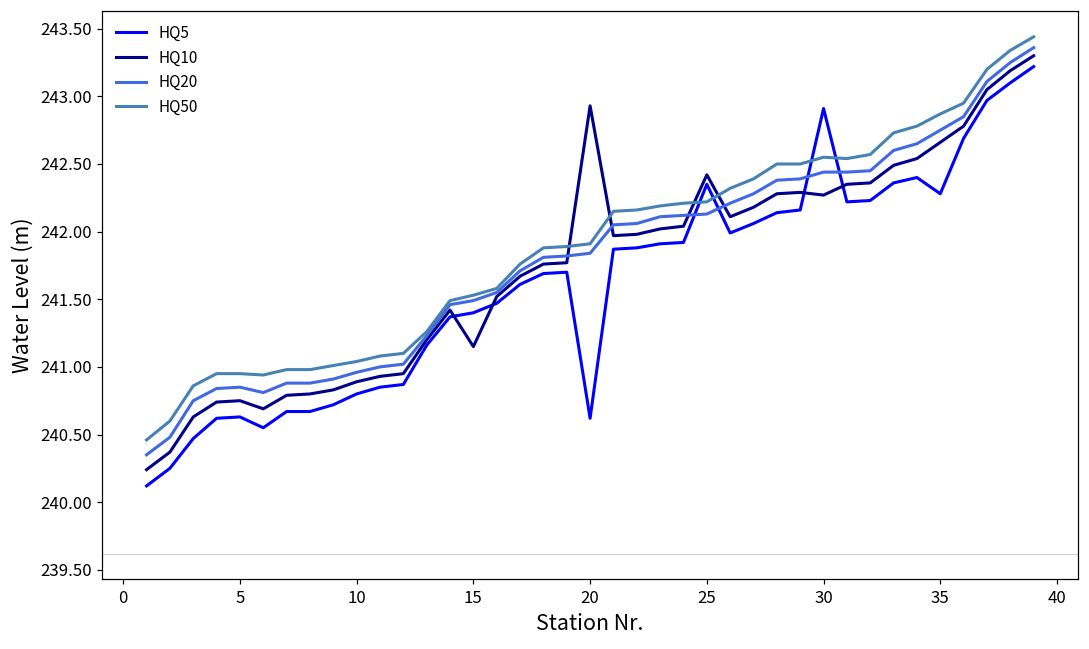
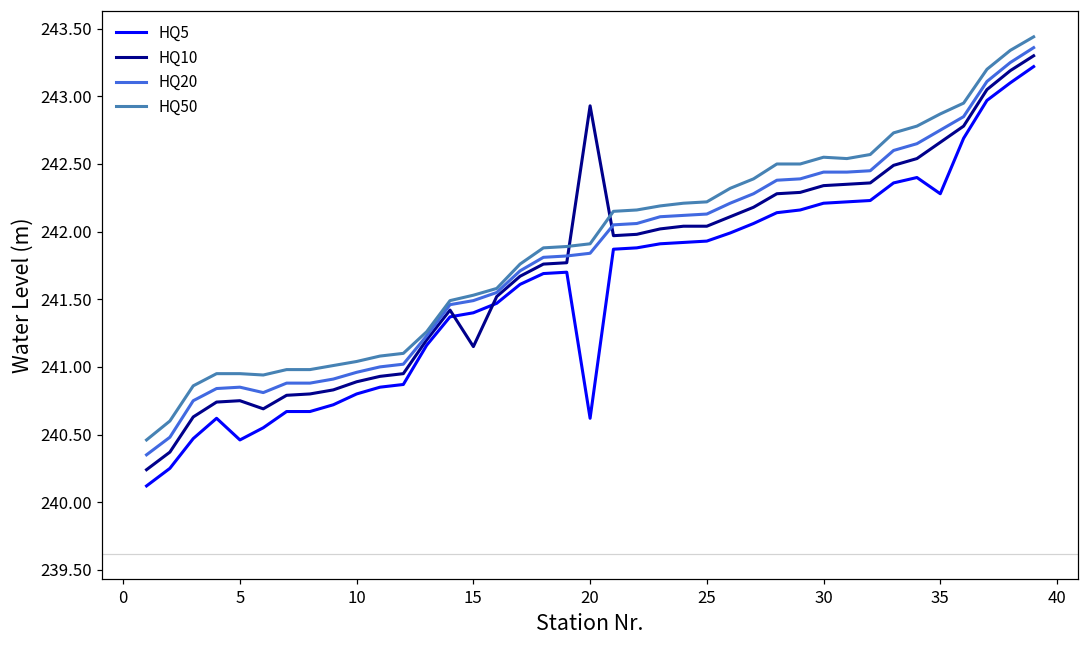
  {
    "HQ5": {
-     "5": 240.63,
+     "5": 240.46,
      "10": 240.80,
      "15": 241.40,
      "20": 240.62,
-     "25": 242.35,
-     "30": 242.91,
+     "25": 241.93,
+     "30": 242.21,
      "35": 242.28
    },
    "HQ10": {
      "5": 240.75,
      "10": 240.89,
      "15": 241.15,
      "20": 242.93,
-     "25": 242.42,
-     "30": 242.27,
+     "25": 242.04,
+     "30": 242.34,
      "35": 242.66
    }
  }
